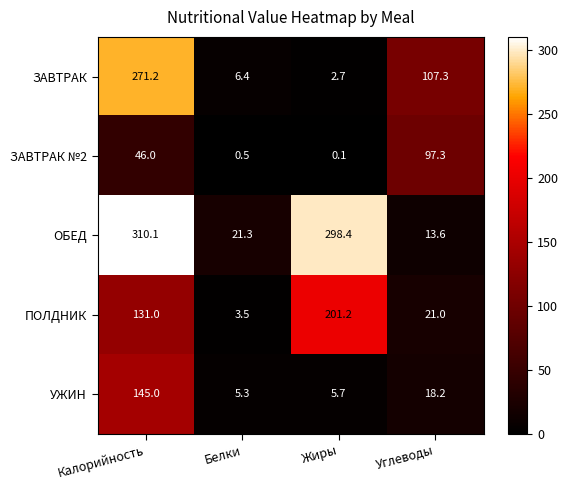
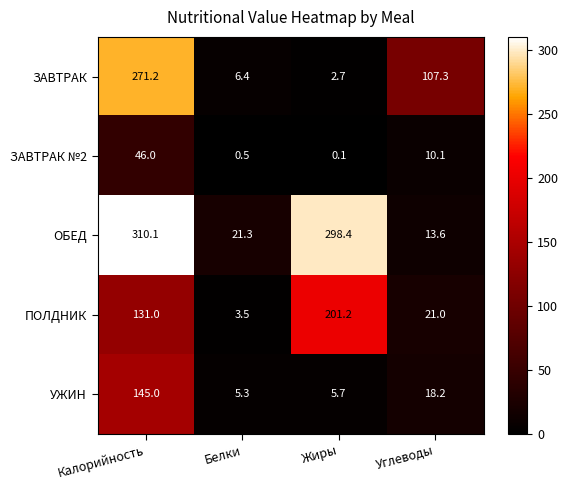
  {
    "ЗАВТРАК": {
      "Калорийность": 271.2,
      "Белки": 6.4,
      "Жиры": 2.7,
      "Углеводы": 107.3
    },
    "ЗАВТРАК №2": {
      "Калорийность": 46.0,
      "Белки": 0.5,
      "Жиры": 0.1,
-     "Углеводы": 97.3
+     "Углеводы": 10.1
    },
    "ОБЕД": {
      "Калорийность": 310.1,
      "Белки": 21.3,
      "Жиры": 298.4,
      "Углеводы": 13.6
    },
    "ПОЛДНИК": {
      "Калорийность": 131.0,
      "Белки": 3.5,
      "Жиры": 201.2,
      "Углеводы": 21.0
    },
    "УЖИН": {
      "Калорийность": 145.0,
      "Белки": 5.3,
      "Жиры": 5.7,
      "Углеводы": 18.2
    }
  }
